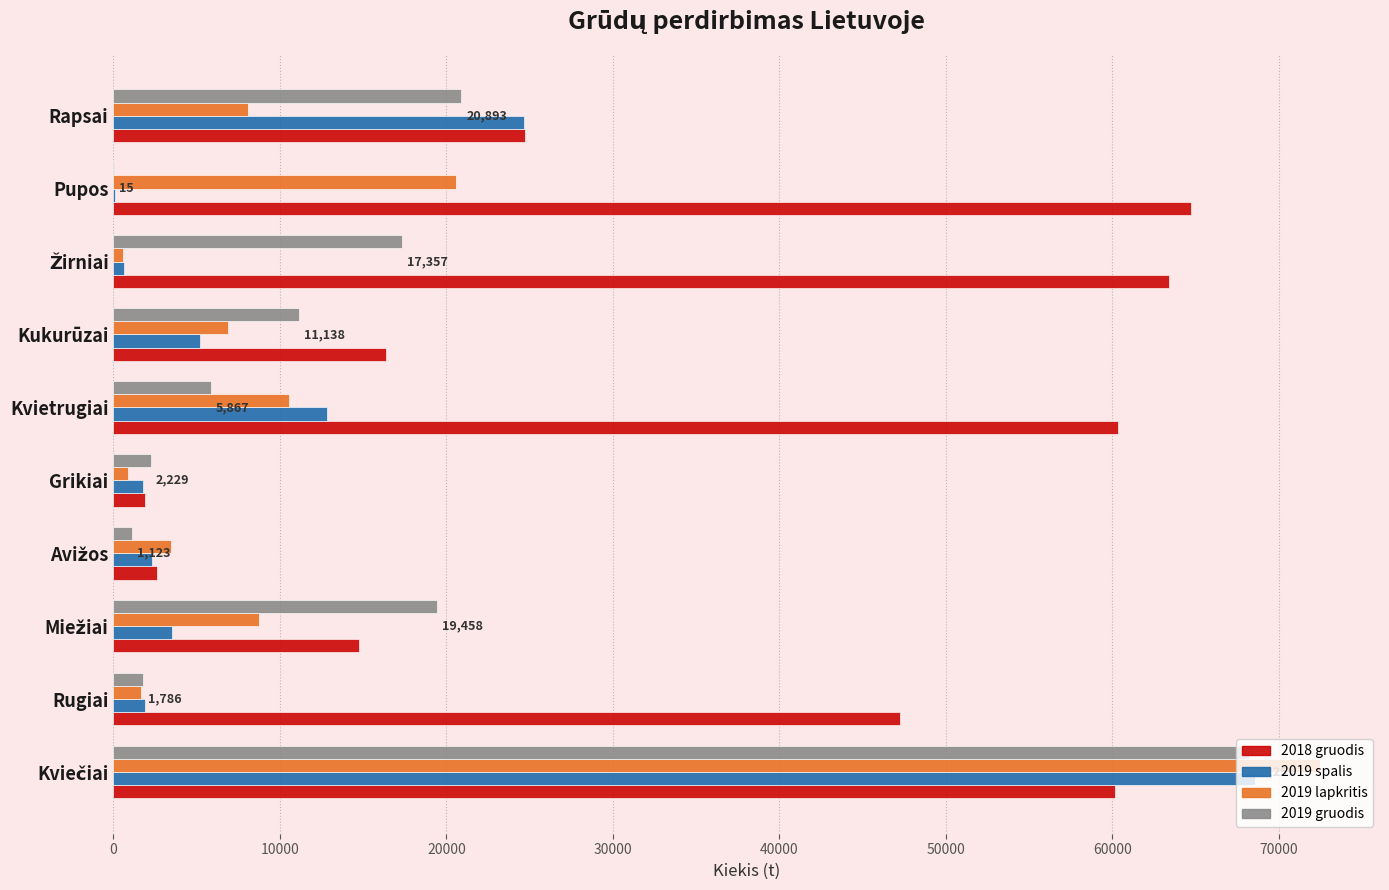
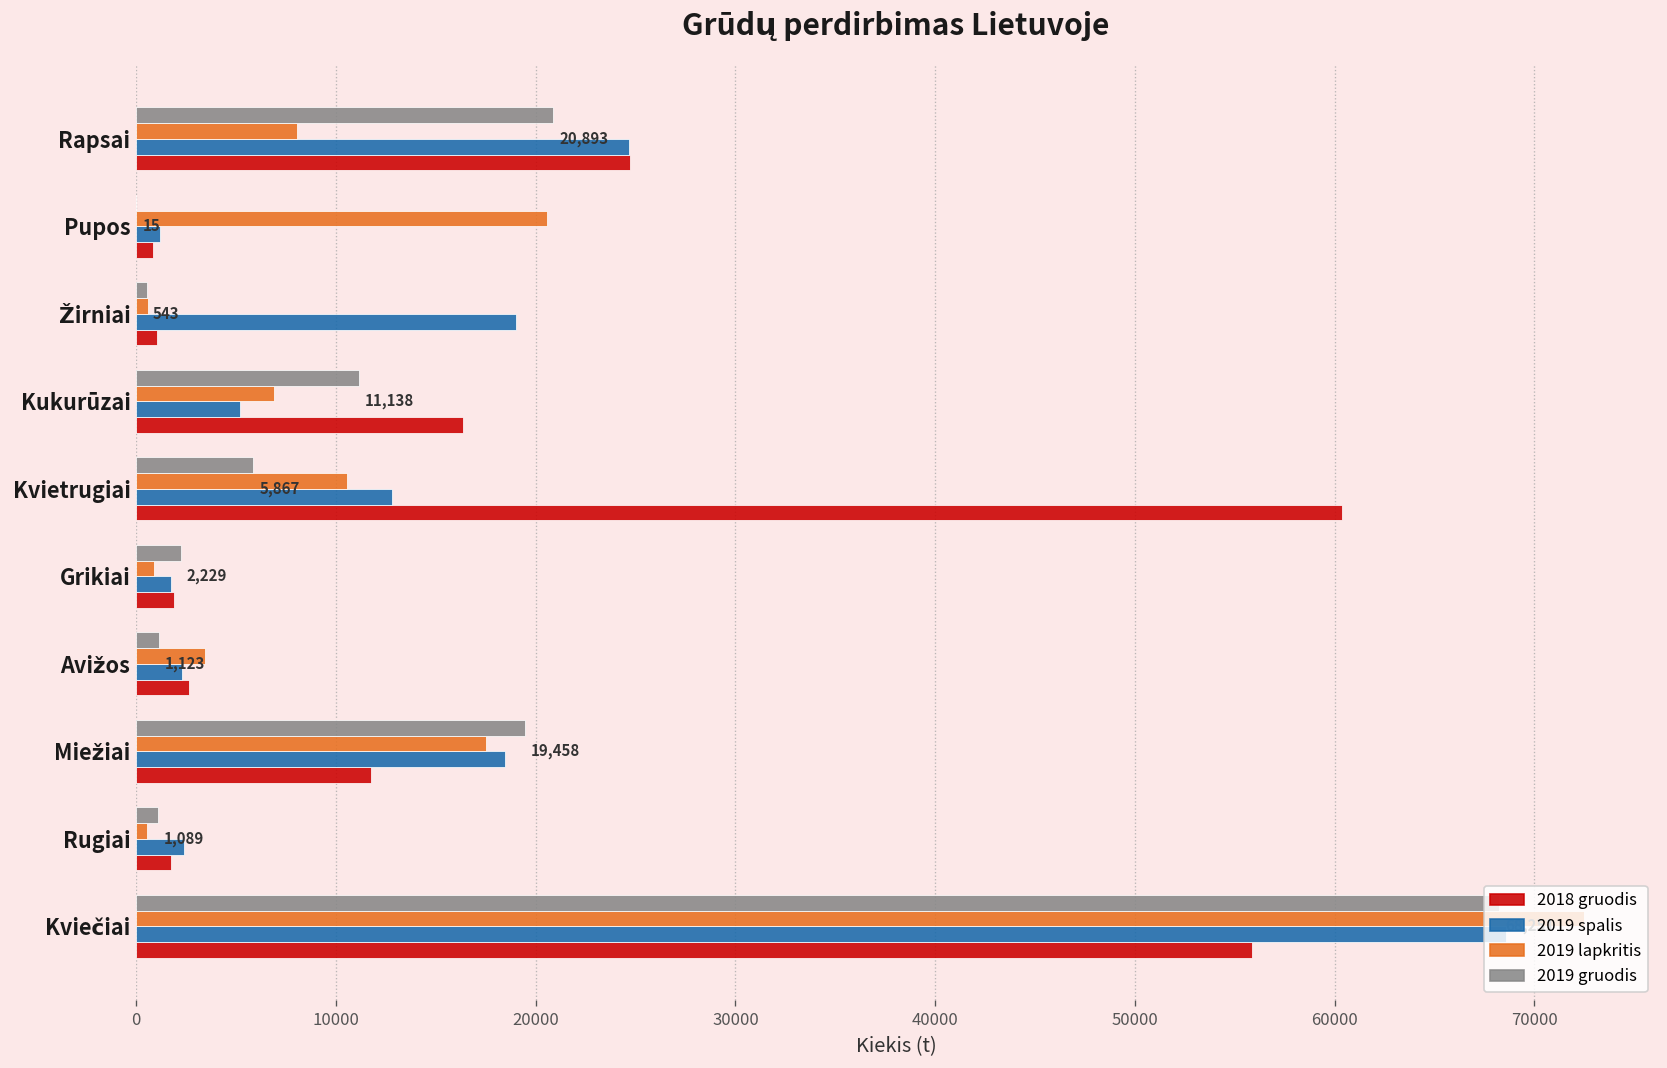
  {
    "2018 gruodis": {
      "Rapsai": "24700",
-     "Pupos": "64700",
-     "Žirniai": "63400",
+     "Pupos": "800",
+     "Žirniai": "1000",
      "Kukurūzai": "16400",
      "Kvietrugiai": "60400",
      "Grikiai": "1900",
      "Avižos": "2600",
-     "Miežiai": "14700",
-     "Rugiai": "47300",
-     "Kviečiai": "60200"
+     "Miežiai": "11800",
+     "Rugiai": "1700",
+     "Kviečiai": "55900"
    },
    "2019 spalis": {
-     "Pupos": "100",
-     "Žirniai": "600",
+     "Pupos": "1200",
+     "Žirniai": "19000",
      "Kukurūzai": "5200",
      "Kvietrugiai": "12800",
      "Avižos": "2300",
-     "Miežiai": "3500",
-     "Rugiai": "1900"
+     "Miežiai": "18500",
+     "Rugiai": "2400"
    },
    "2019 lapkritis": {
      "Rapsai": "8100",
      "Žirniai": "600",
      "Kukurūzai": "6900",
      "Grikiai": "900",
-     "Miežiai": "8700",
-     "Rugiai": "1700"
+     "Miežiai": "17500",
+     "Rugiai": "500"
    },
    "2019 gruodis": {
      "Rapsai": "20,893",
      "Pupos": "15",
-     "Žirniai": "17,357",
+     "Žirniai": "543",
      "Kukurūzai": "11,138",
      "Kvietrugiai": "5,867",
      "Grikiai": "2,229",
      "Avižos": "1,123",
      "Miežiai": "19,458",
-     "Rugiai": "1,786"
+     "Rugiai": "1,089"
    }
  }
